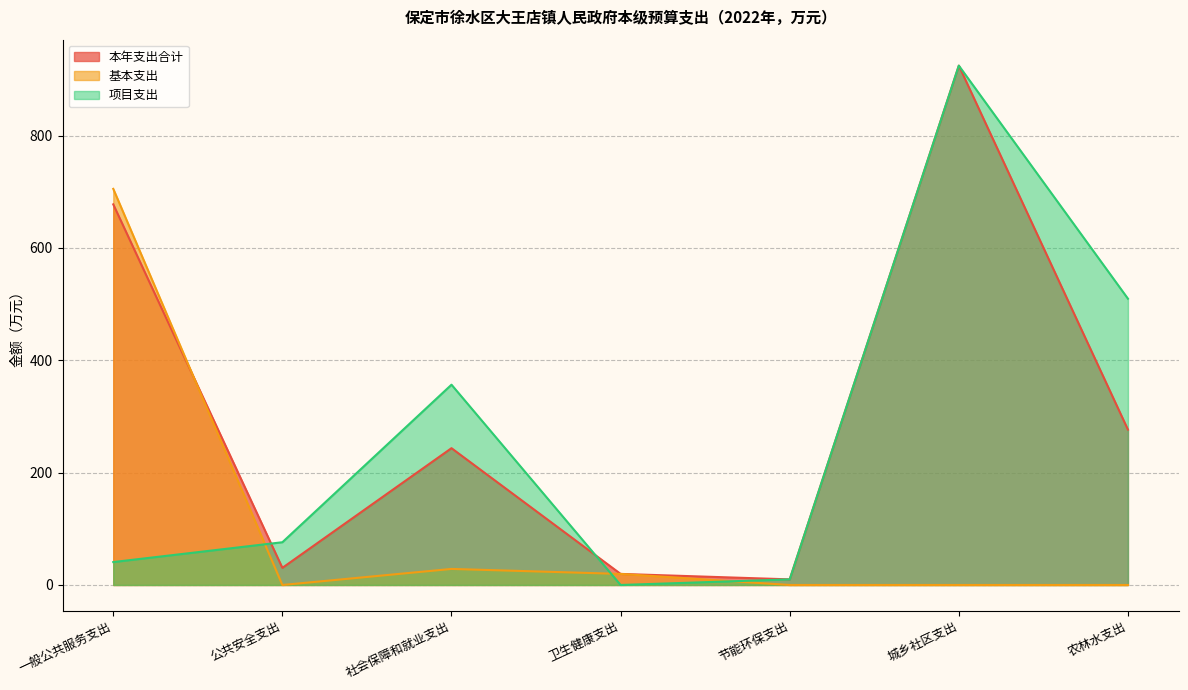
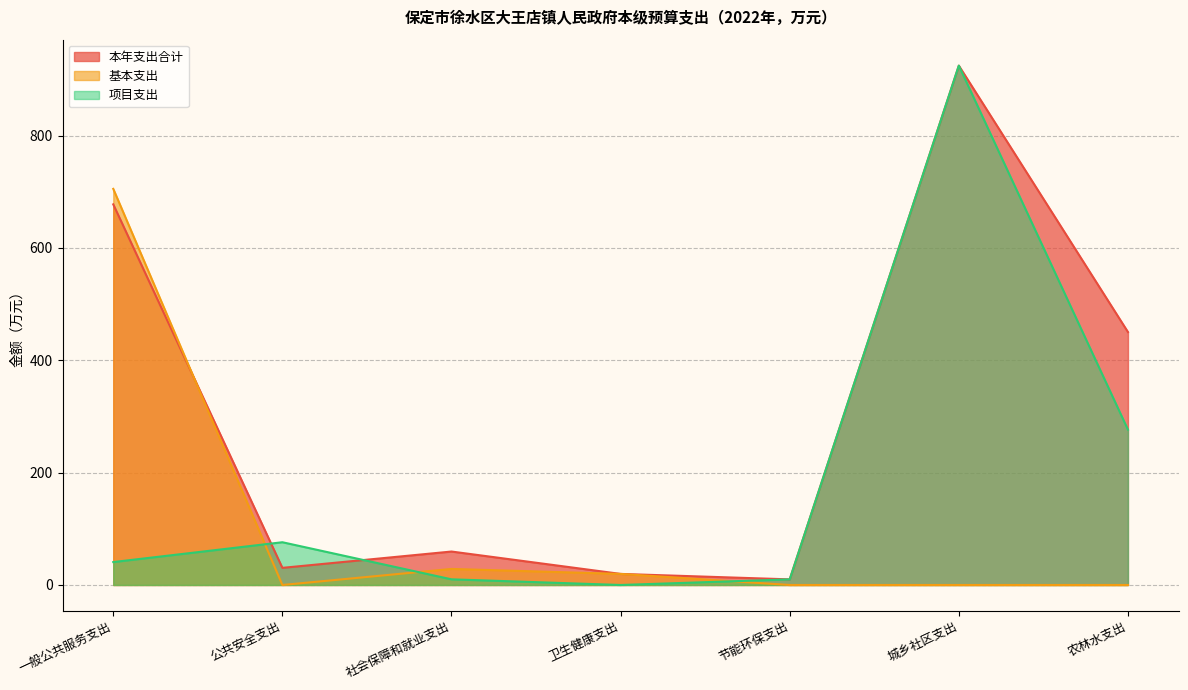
  {
    "本年支出合计": {
      "一般公共服务支出": 680,
      "公共安全支出": 30,
-     "社会保障和就业支出": 240,
-     "农林水支出": 280
+     "社会保障和就业支出": 60,
+     "农林水支出": 450
    },
    "基本支出": {
      "一般公共服务支出": 710,
      "公共安全支出": 0,
      "社会保障和就业支出": 30,
      "节能环保支出": 0,
      "城乡社区支出": 0,
      "农林水支出": 0
    },
    "项目支出": {
      "一般公共服务支出": 40,
      "公共安全支出": 80,
-     "社会保障和就业支出": 360,
+     "社会保障和就业支出": 10,
      "卫生健康支出": 0,
-     "农林水支出": 510
+     "农林水支出": 280
    }
  }
